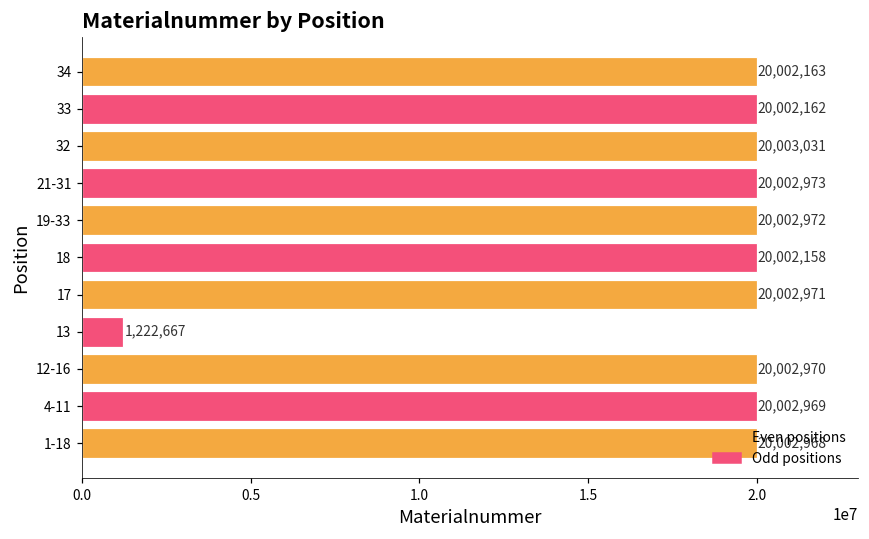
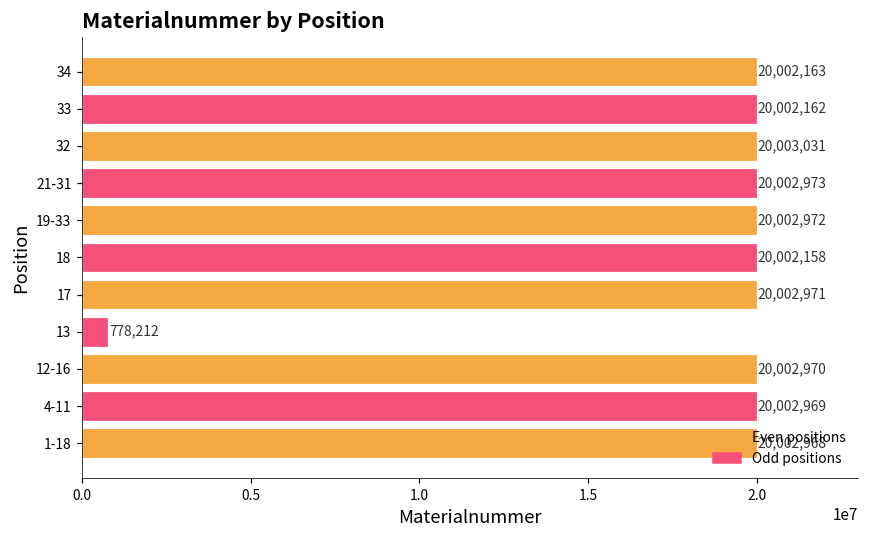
  {
    "34": "20,002,163",
    "33": "20,002,162",
    "32": "20,003,031",
    "21-31": "20,002,973",
    "19-33": "20,002,972",
    "18": "20,002,158",
    "17": "20,002,971",
-   "13": "1,222,667",
+   "13": "778,212",
    "12-16": "20,002,970",
    "4-11": "20,002,969",
    "1-18": "20,002,968"
  }
